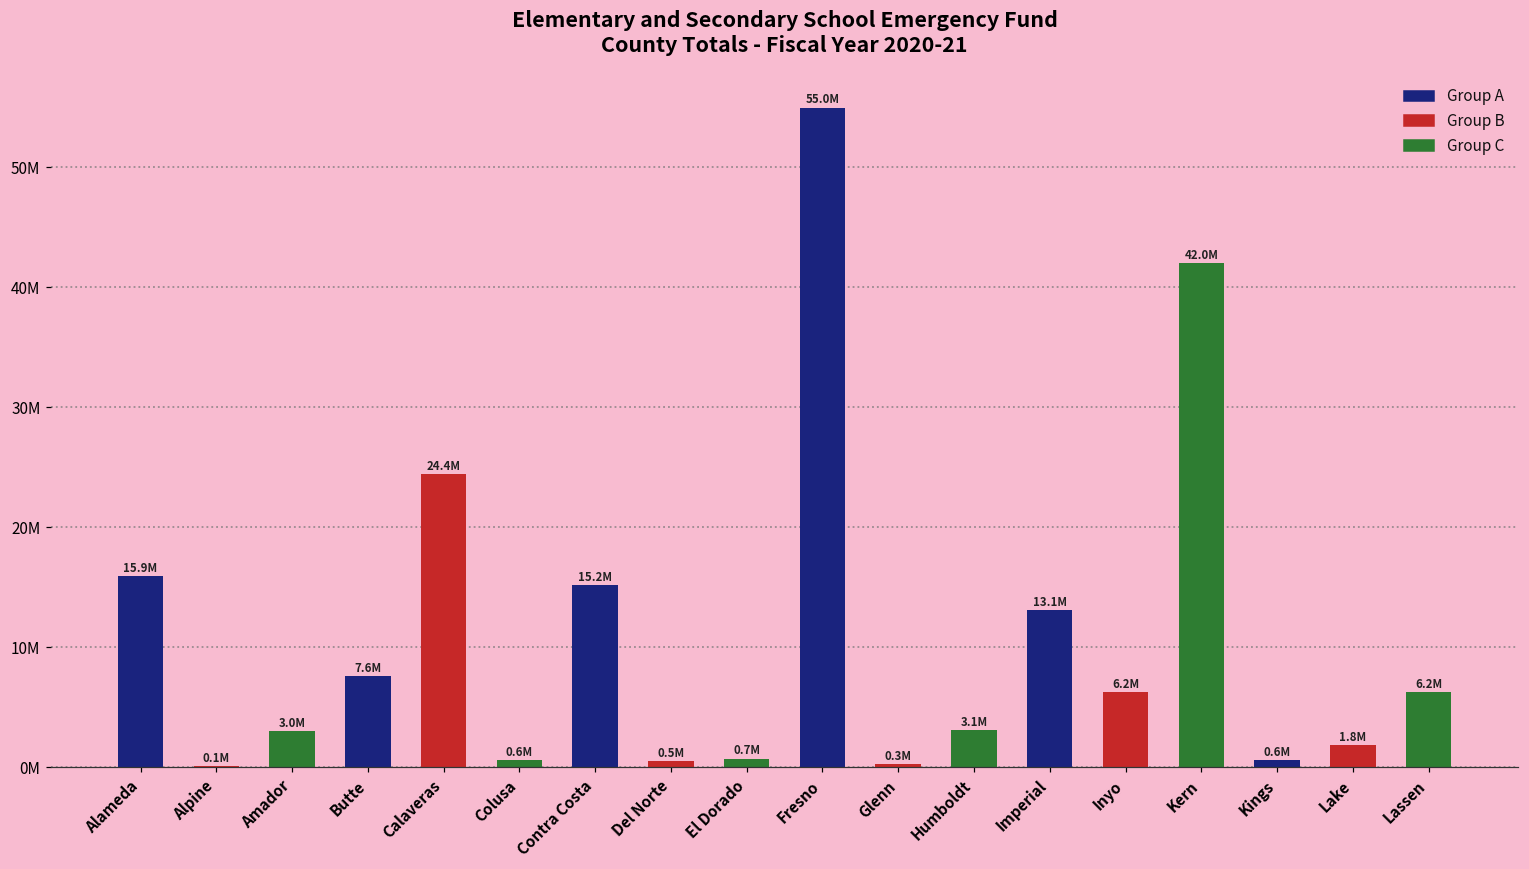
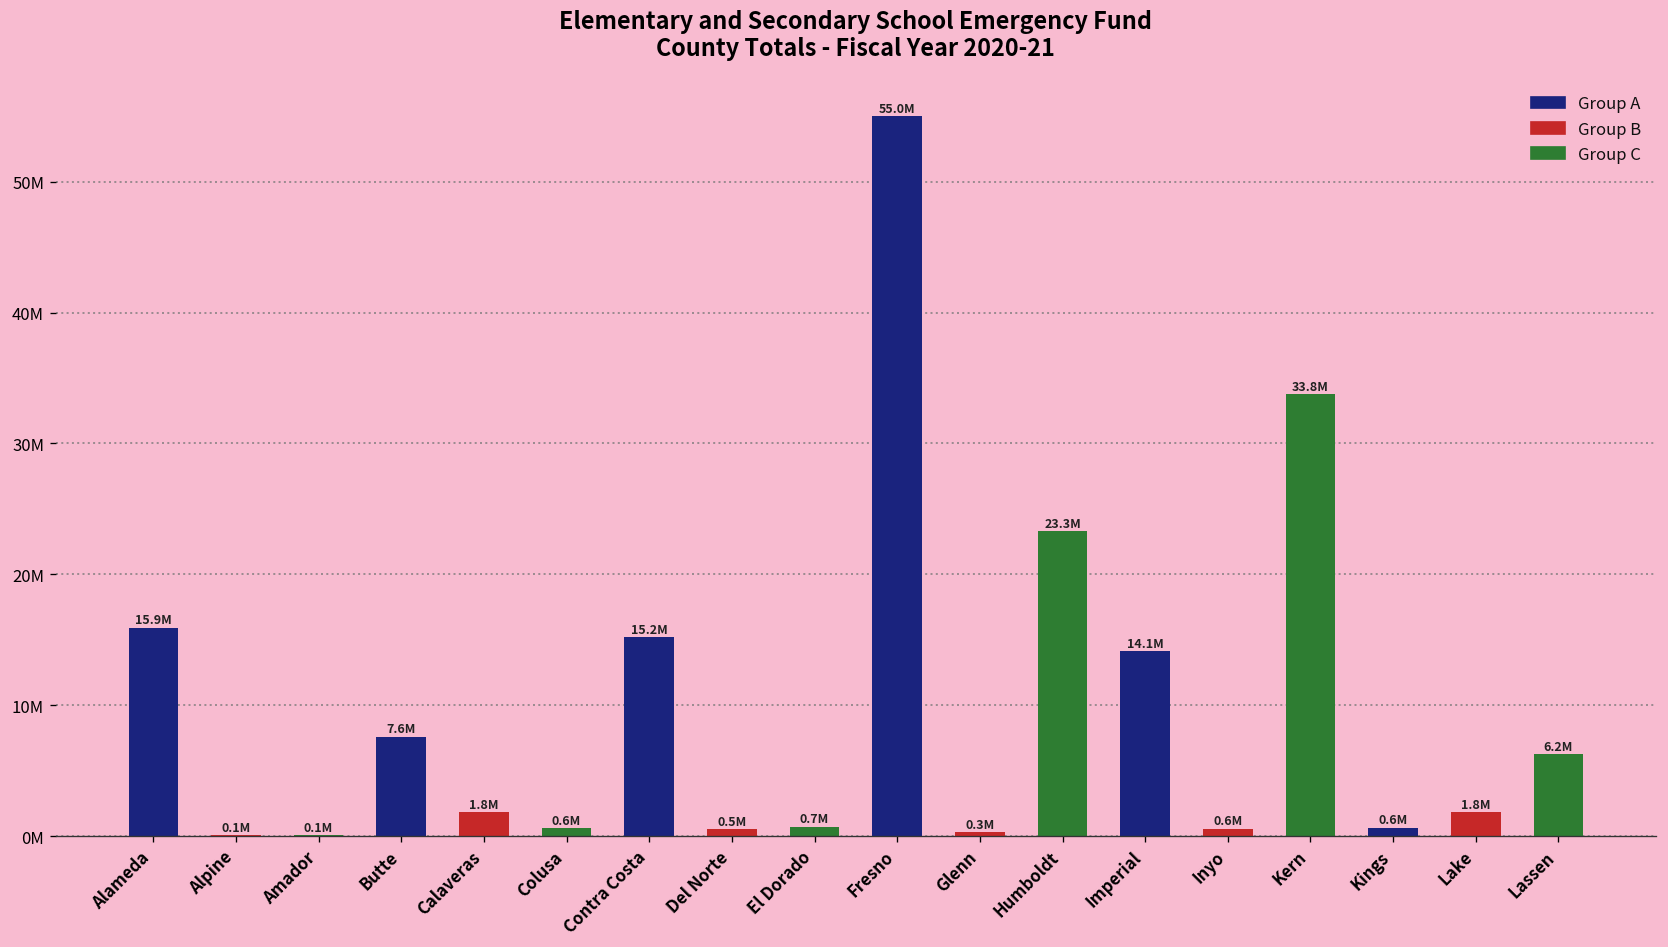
  {
    "Alameda": "15.9M",
    "Alpine": "0.1M",
-   "Amador": "3.0M",
+   "Amador": "0.1M",
    "Butte": "7.6M",
-   "Calaveras": "24.4M",
+   "Calaveras": "1.8M",
    "Colusa": "0.6M",
    "Contra Costa": "15.2M",
    "Del Norte": "0.5M",
    "El Dorado": "0.7M",
    "Fresno": "55.0M",
    "Glenn": "0.3M",
-   "Humboldt": "3.1M",
-   "Imperial": "13.1M",
-   "Inyo": "6.2M",
-   "Kern": "42.0M",
+   "Humboldt": "23.3M",
+   "Imperial": "14.1M",
+   "Inyo": "0.6M",
+   "Kern": "33.8M",
    "Kings": "0.6M",
    "Lake": "1.8M",
    "Lassen": "6.2M"
  }
